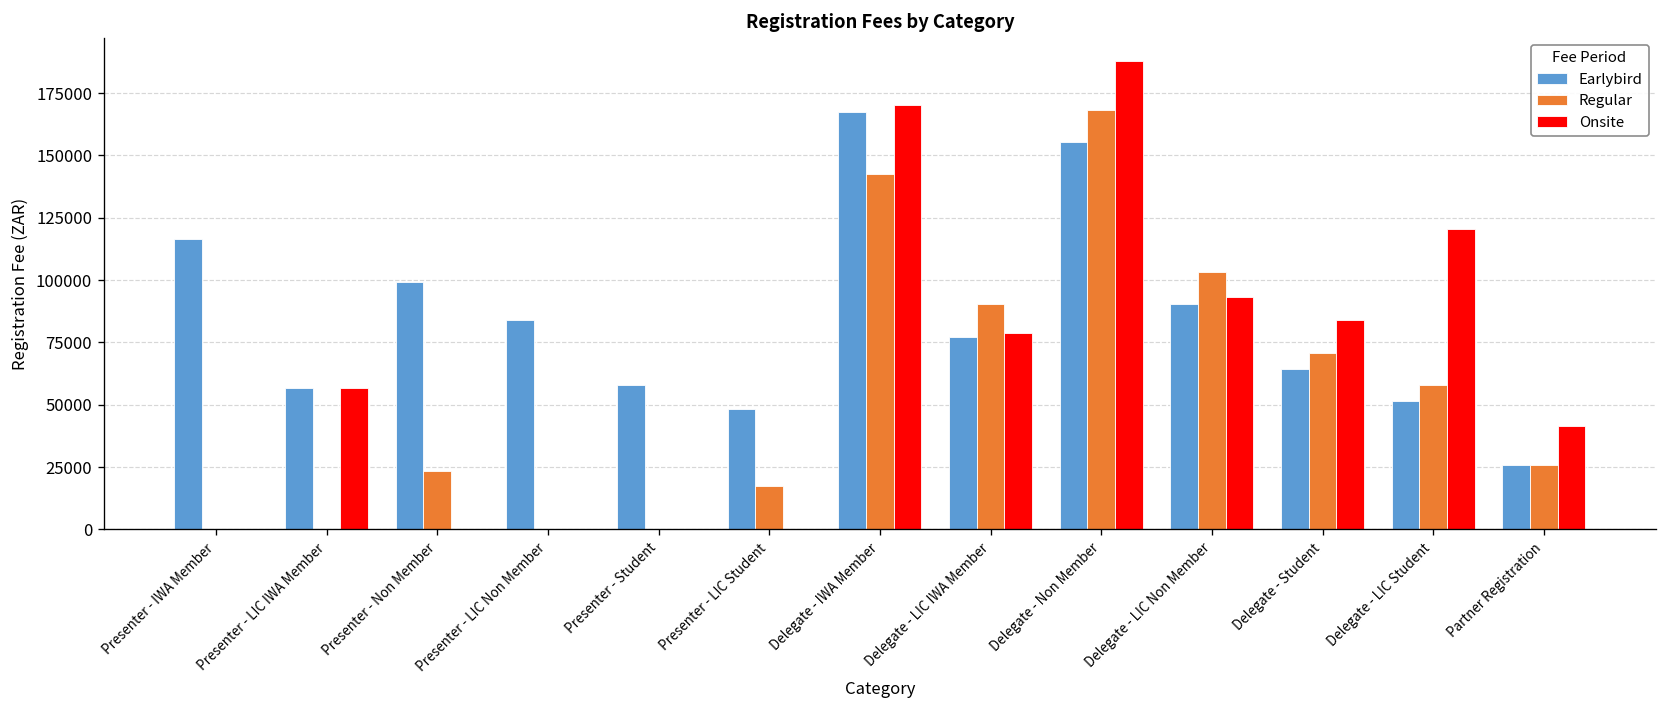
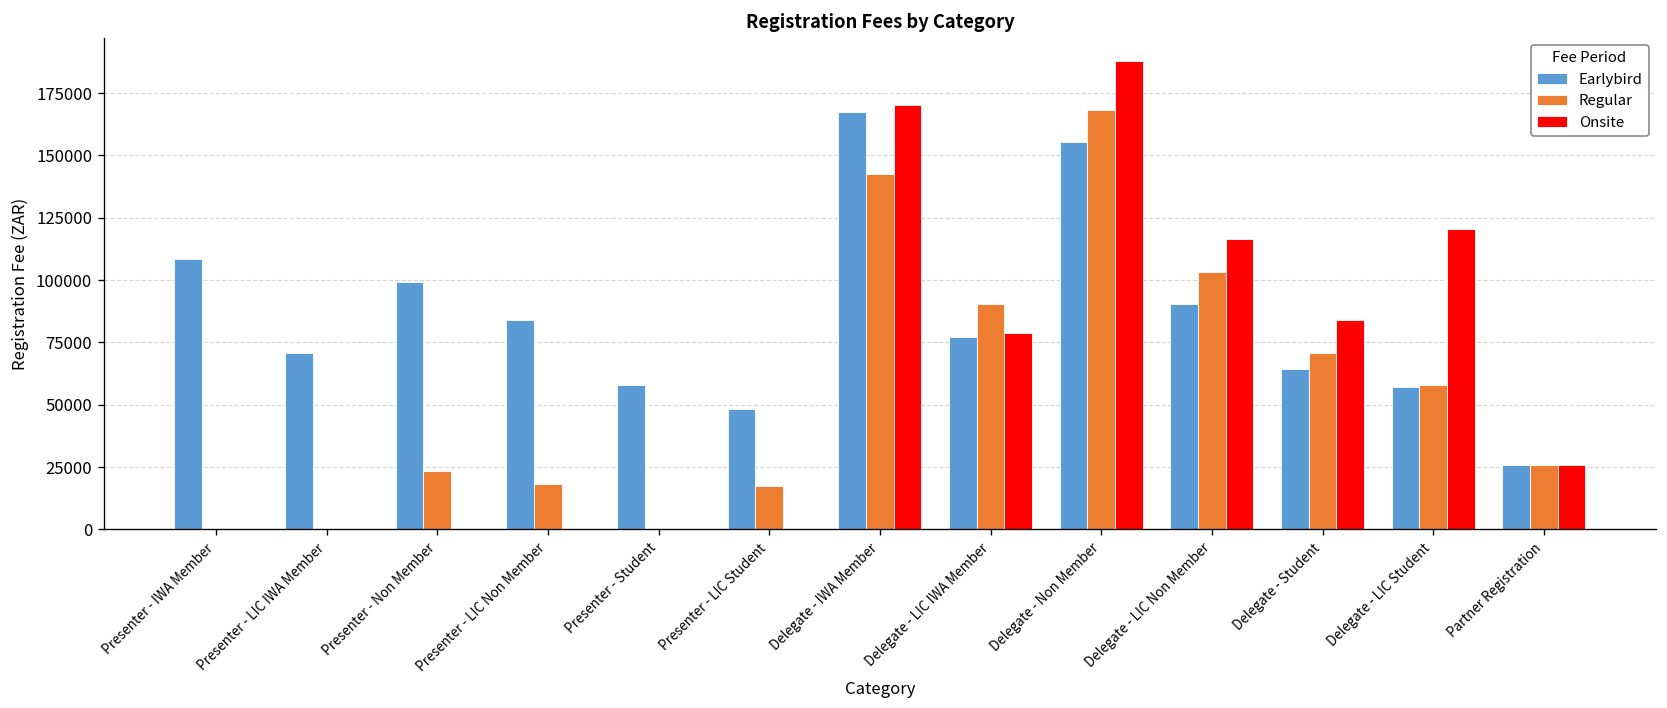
  {
    "Earlybird": {
-     "Presenter - IWA Member": 116000,
-     "Presenter - LIC IWA Member": 57000,
+     "Presenter - IWA Member": 108000,
+     "Presenter - LIC IWA Member": 71000,
      "Presenter - Non Member": 99000,
      "Presenter - LIC Non Member": 84000,
      "Presenter - Student": 58000,
      "Presenter - LIC Student": 48000,
      "Delegate - IWA Member": 167000,
      "Delegate - LIC IWA Member": 77000,
      "Delegate - Non Member": 155000,
      "Delegate - LIC Non Member": 90000,
      "Delegate - Student": 64000,
-     "Delegate - LIC Student": 51000,
+     "Delegate - LIC Student": 57000,
      "Partner Registration": 26000
    },
    "Regular": {
      "Presenter - IWA Member": 0,
      "Presenter - LIC IWA Member": 0,
      "Presenter - Non Member": 23000,
-     "Presenter - LIC Non Member": 0,
+     "Presenter - LIC Non Member": 18000,
      "Presenter - Student": 0,
      "Presenter - LIC Student": 17000,
      "Delegate - IWA Member": 142000,
      "Delegate - LIC IWA Member": 90000,
      "Delegate - Non Member": 168000,
      "Delegate - LIC Non Member": 103000,
      "Delegate - Student": 71000,
      "Delegate - LIC Student": 58000,
      "Partner Registration": 26000
    },
    "Onsite": {
      "Presenter - IWA Member": 0,
-     "Presenter - LIC IWA Member": 57000,
+     "Presenter - LIC IWA Member": 0,
      "Presenter - Non Member": 0,
      "Presenter - LIC Non Member": 0,
      "Presenter - Student": 0,
      "Presenter - LIC Student": 0,
      "Delegate - IWA Member": 170000,
      "Delegate - LIC IWA Member": 79000,
      "Delegate - Non Member": 188000,
-     "Delegate - LIC Non Member": 93000,
+     "Delegate - LIC Non Member": 116000,
      "Delegate - Student": 84000,
      "Delegate - LIC Student": 120000,
-     "Partner Registration": 42000
+     "Partner Registration": 26000
    }
  }
